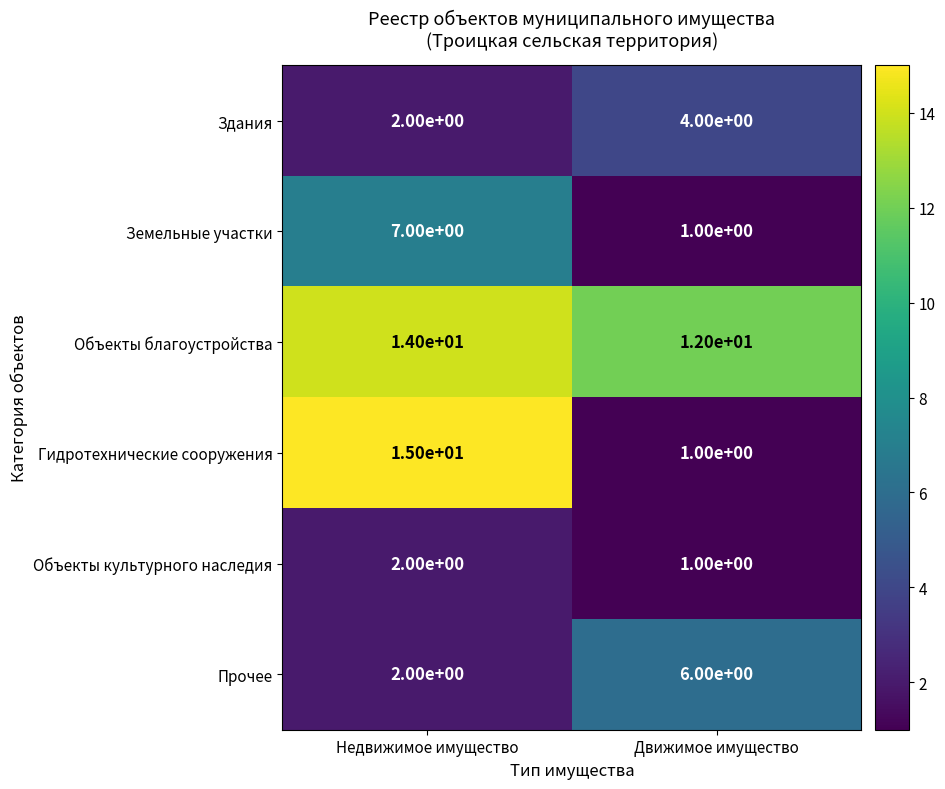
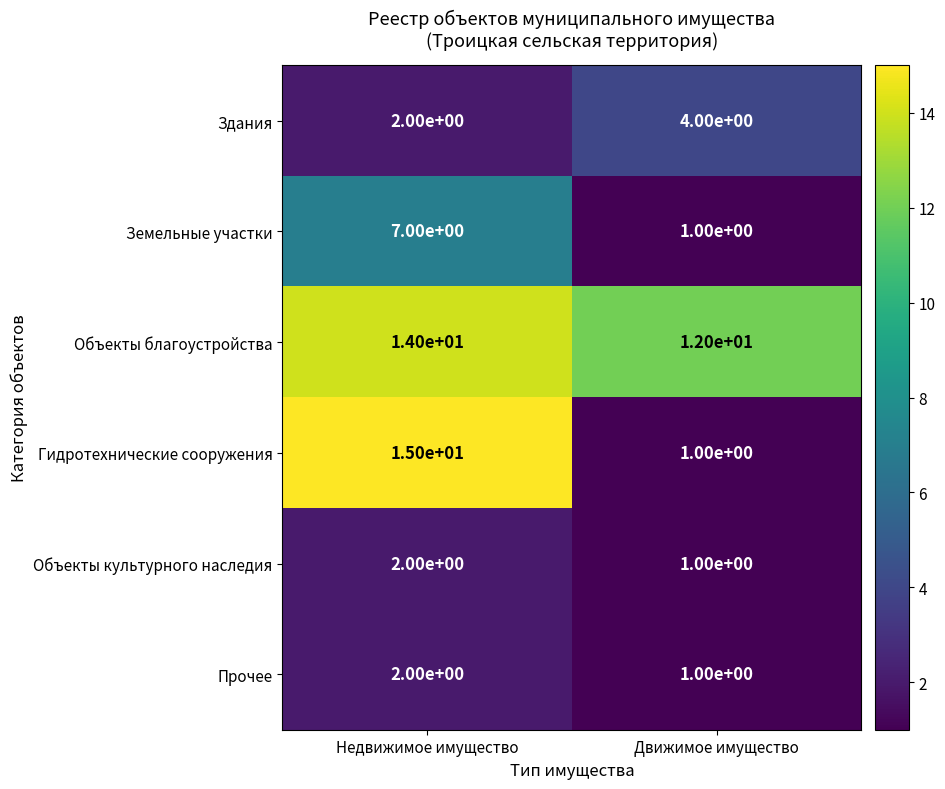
  {
    "Здания": {
      "Недвижимое имущество": "2.00e+00",
      "Движимое имущество": "4.00e+00"
    },
    "Земельные участки": {
      "Недвижимое имущество": "7.00e+00",
      "Движимое имущество": "1.00e+00"
    },
    "Объекты благоустройства": {
      "Недвижимое имущество": "1.40e+01",
      "Движимое имущество": "1.20e+01"
    },
    "Гидротехнические сооружения": {
      "Недвижимое имущество": "1.50e+01",
      "Движимое имущество": "1.00e+00"
    },
    "Объекты культурного наследия": {
      "Недвижимое имущество": "2.00e+00",
      "Движимое имущество": "1.00e+00"
    },
    "Прочее": {
      "Недвижимое имущество": "2.00e+00",
-     "Движимое имущество": "6.00e+00"
+     "Движимое имущество": "1.00e+00"
    }
  }
